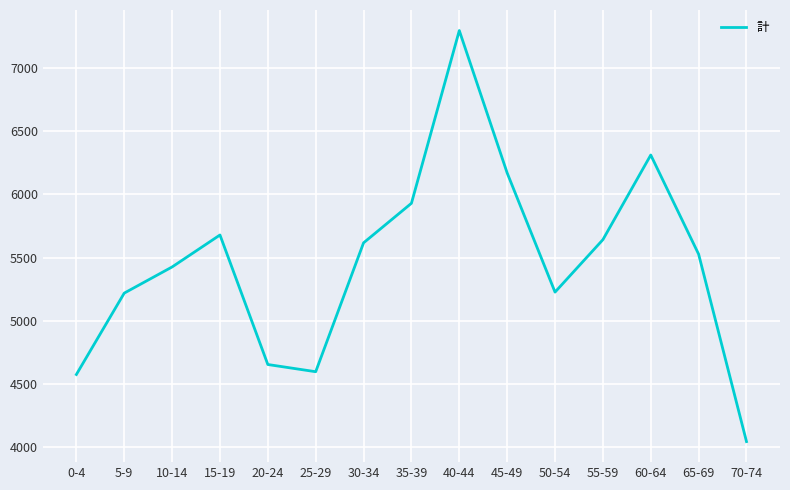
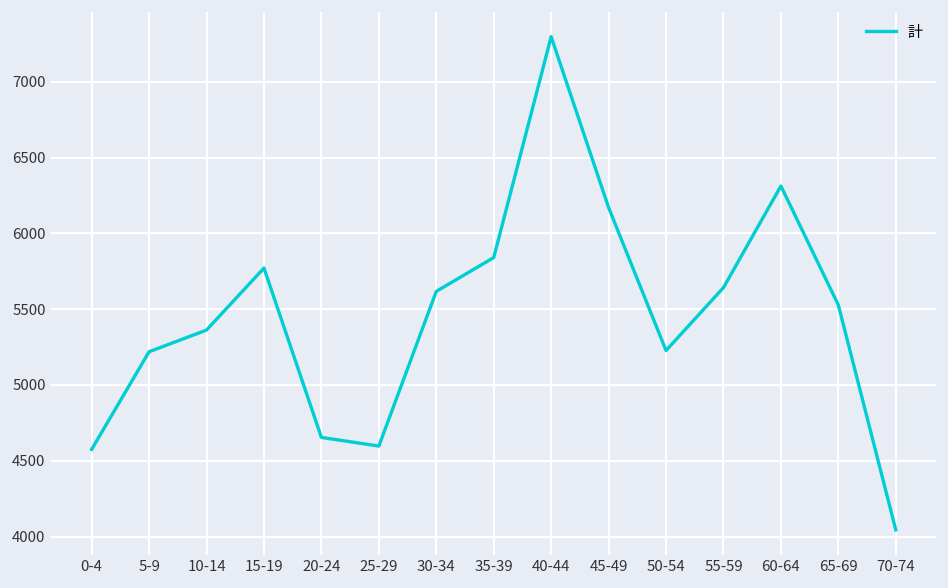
  {
    "0-4": 4580,
    "5-9": 5220,
-   "10-14": 5430,
-   "15-19": 5680,
+   "10-14": 5360,
+   "15-19": 5770,
    "20-24": 4650,
    "25-29": 4600,
    "30-34": 5620,
-   "35-39": 5930,
+   "35-39": 5840,
    "40-44": 7300,
    "45-49": 6170,
    "50-54": 5230,
    "55-59": 5640,
    "60-64": 6310,
    "65-69": 5530,
    "70-74": 4040
  }
